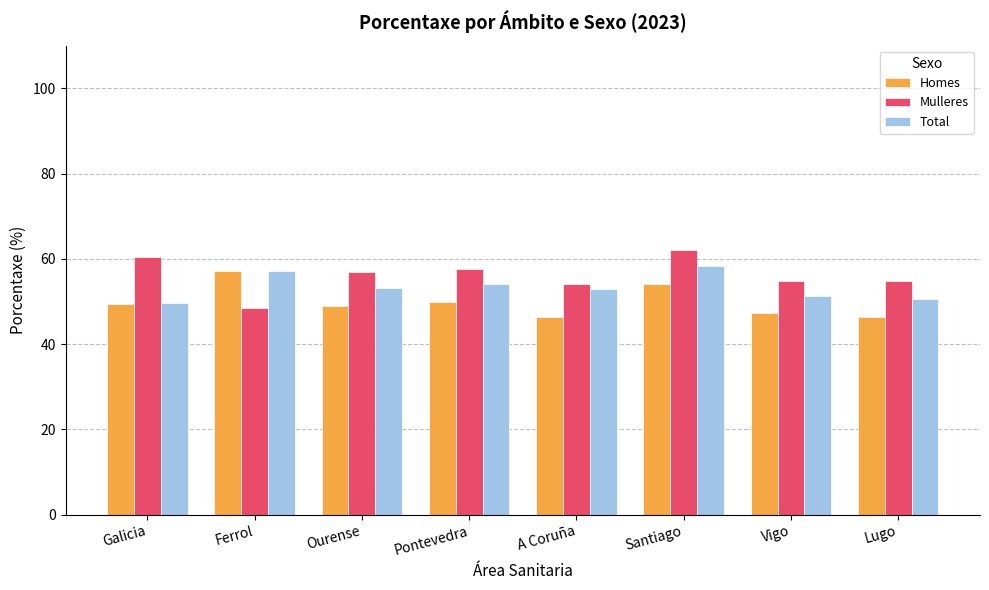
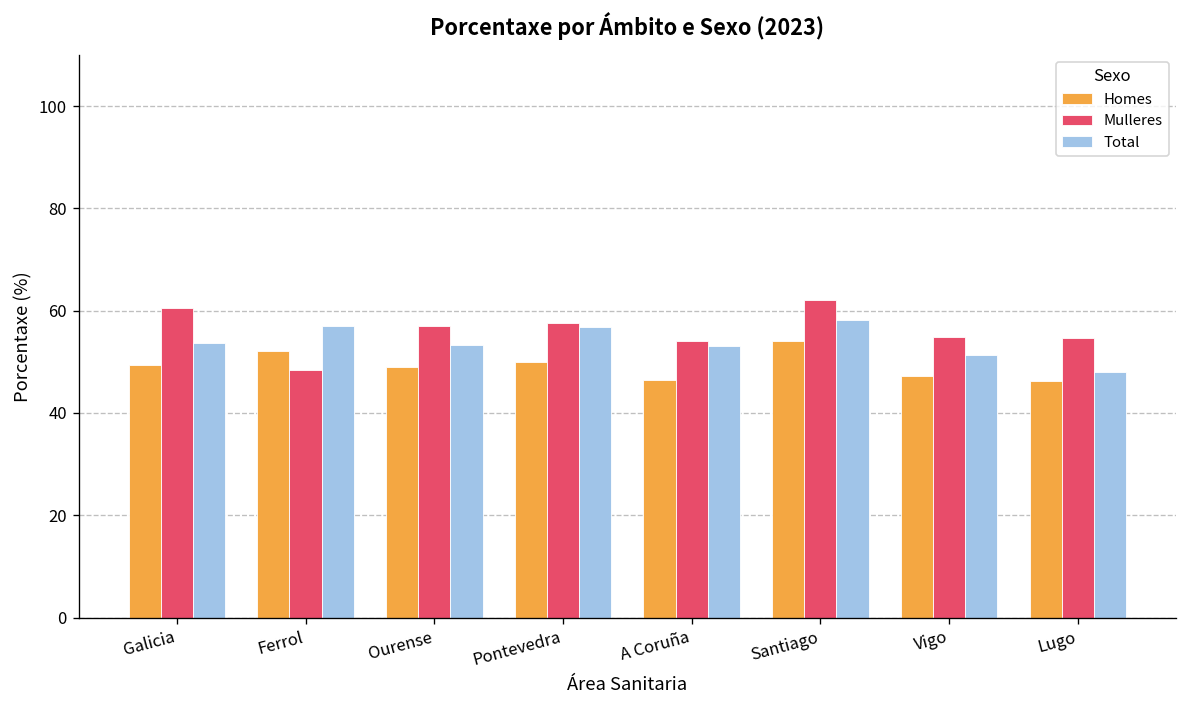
  {
    "Homes": {
      "Galicia": 49,
-     "Ferrol": 57,
+     "Ferrol": 52,
      "Ourense": 49,
      "Pontevedra": 50,
      "A Coruña": 46,
      "Santiago": 54,
      "Vigo": 47,
      "Lugo": 46
    },
    "Mulleres": {
      "Galicia": 61,
      "Ferrol": 48,
      "Ourense": 57,
      "Pontevedra": 58,
      "A Coruña": 54,
      "Santiago": 62,
      "Vigo": 55,
      "Lugo": 55
    },
    "Total": {
-     "Galicia": 50,
+     "Galicia": 54,
      "Ferrol": 57,
      "Ourense": 53,
-     "Pontevedra": 54,
+     "Pontevedra": 57,
      "A Coruña": 53,
      "Santiago": 58,
      "Vigo": 51,
-     "Lugo": 51
+     "Lugo": 48
    }
  }
